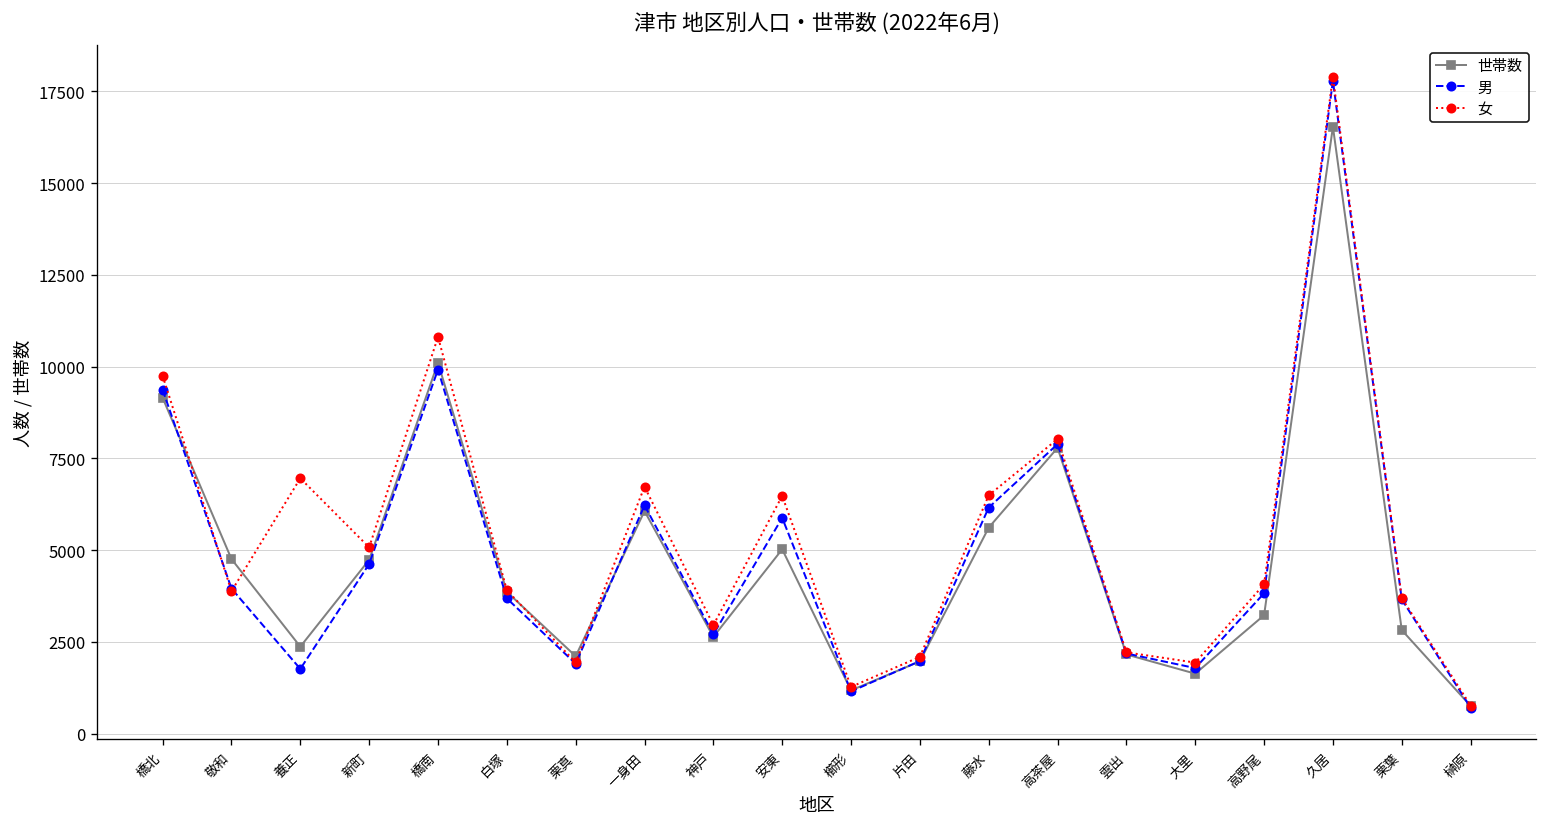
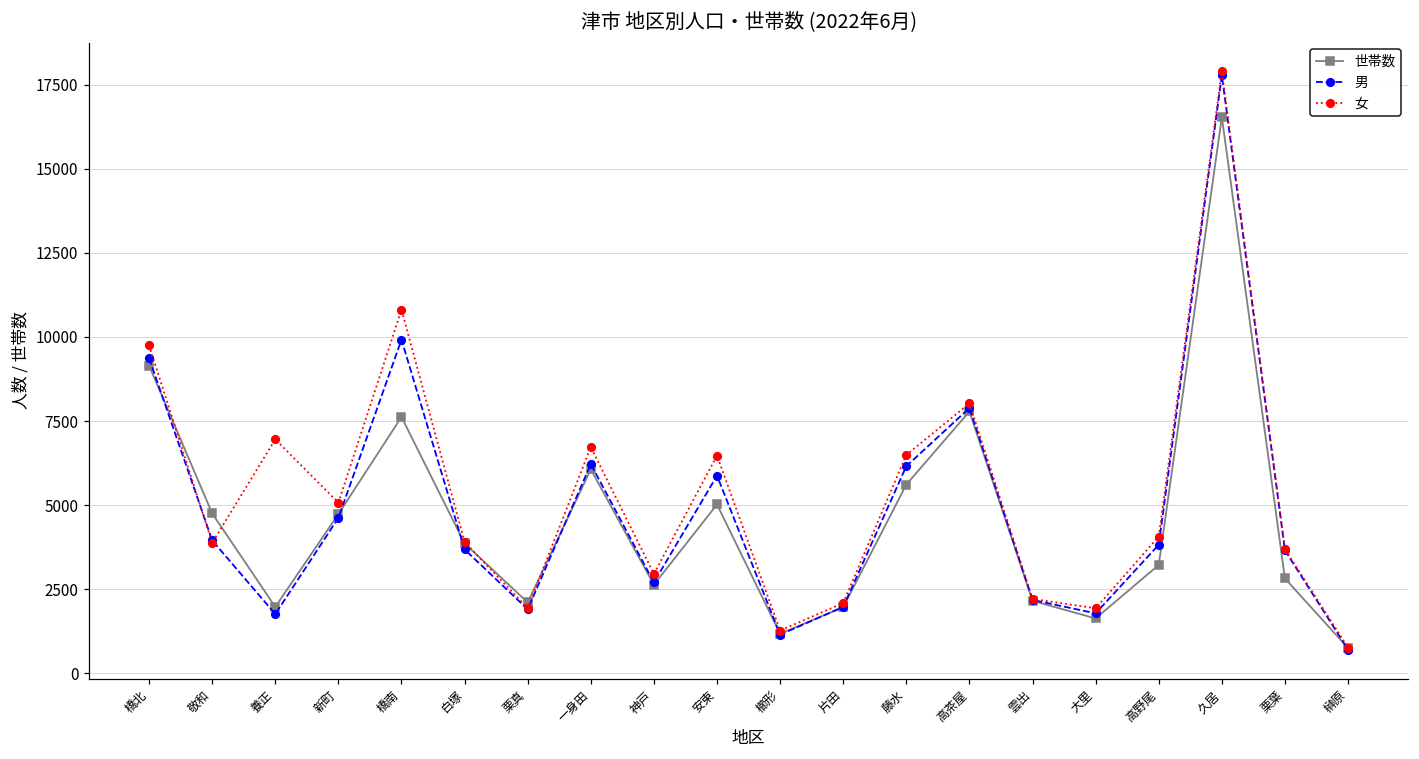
  {
    "世帯数": {
      "橋北": 9100,
      "敬和": 4800,
-     "養正": 2400,
+     "養正": 2000,
      "新町": 4700,
-     "橋南": 10100,
+     "橋南": 7600,
      "栗真": 2100,
      "一身田": 6100,
      "安東": 5000,
      "藤水": 5600,
      "高茶屋": 7800,
      "大里": 1600,
      "高野尾": 3200,
      "久居": 16500,
      "栗葉": 2800
    },
    "男": {
      "橋北": 9400,
      "養正": 1800,
      "新町": 4600,
      "橋南": 9900,
      "白塚": 3700,
      "一身田": 6200,
      "安東": 5900,
      "藤水": 6200,
      "高茶屋": 7900,
      "大里": 1800,
      "高野尾": 3800,
      "久居": 17800
    },
    "女": {
      "橋北": 9800,
      "養正": 7000,
      "新町": 5100,
      "橋南": 10800,
      "一身田": 6700,
      "神戸": 3000,
      "安東": 6500,
      "櫛形": 1300,
      "片田": 2100,
      "藤水": 6500,
      "高茶屋": 8000,
      "大里": 1900,
      "高野尾": 4100,
      "久居": 17900
    }
  }
